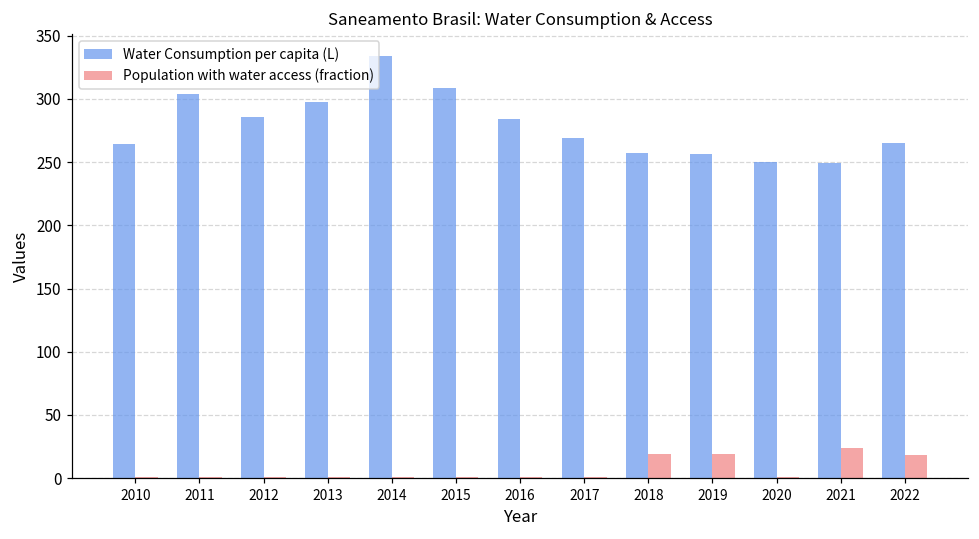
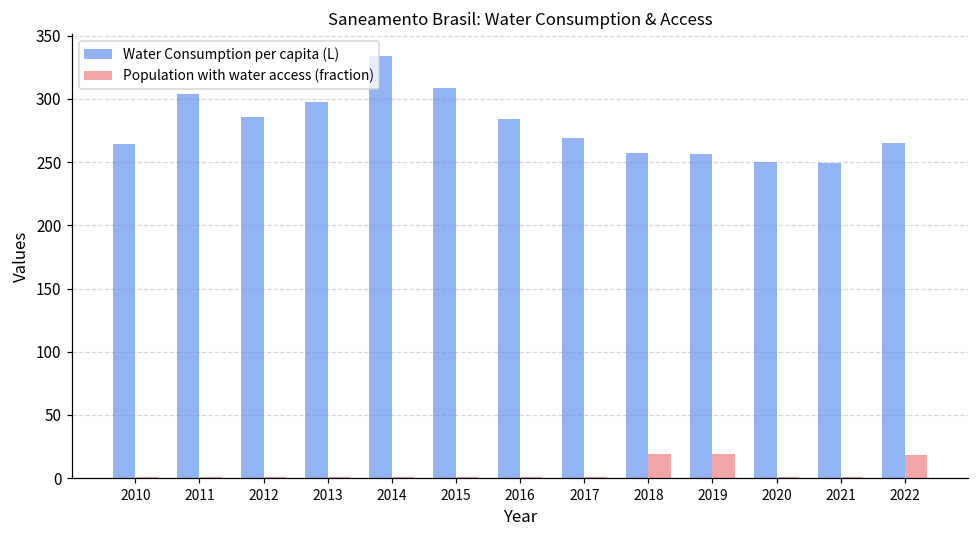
  {
    "Water Consumption per capita (L)": {
      "2010": 264,
      "2011": 304,
      "2012": 285,
      "2013": 297,
      "2014": 334,
      "2015": 309,
      "2016": 284,
      "2017": 269,
      "2018": 257,
      "2019": 257,
      "2020": 250,
      "2021": 250,
      "2022": 265
    },
    "Population with water access (fraction)": {
      "2018": 19,
      "2019": 19,
-     "2021": 24,
+     "2021": 1,
      "2022": 18
    }
  }
